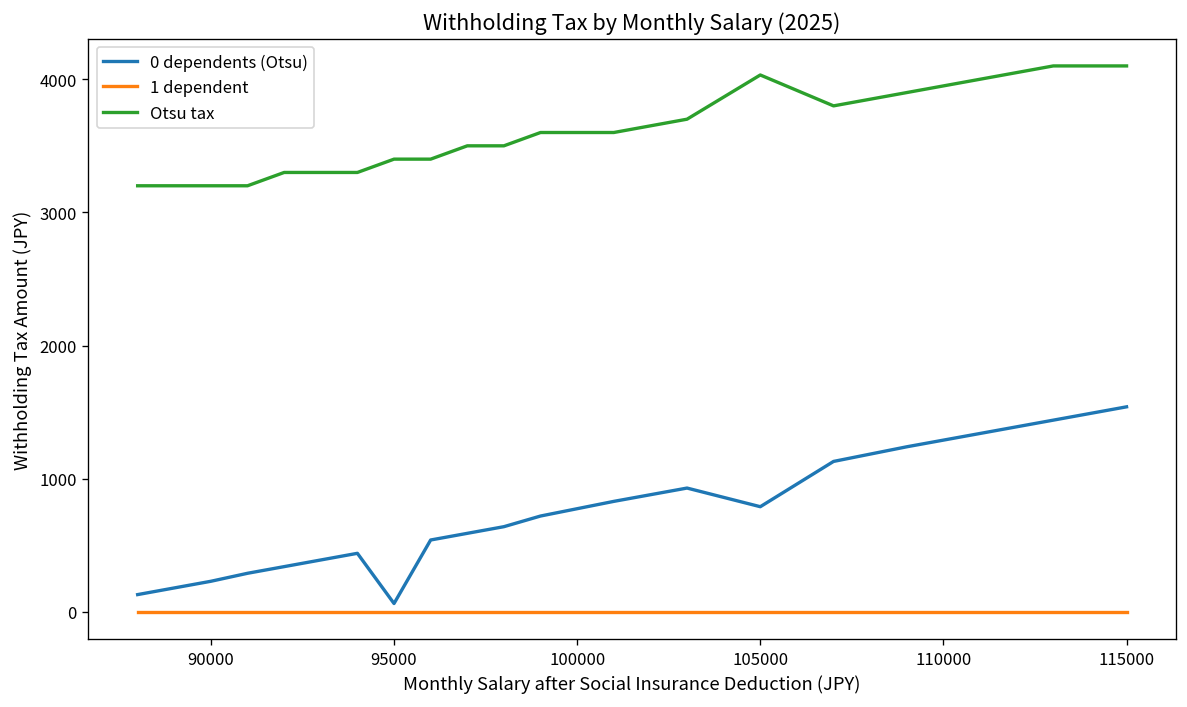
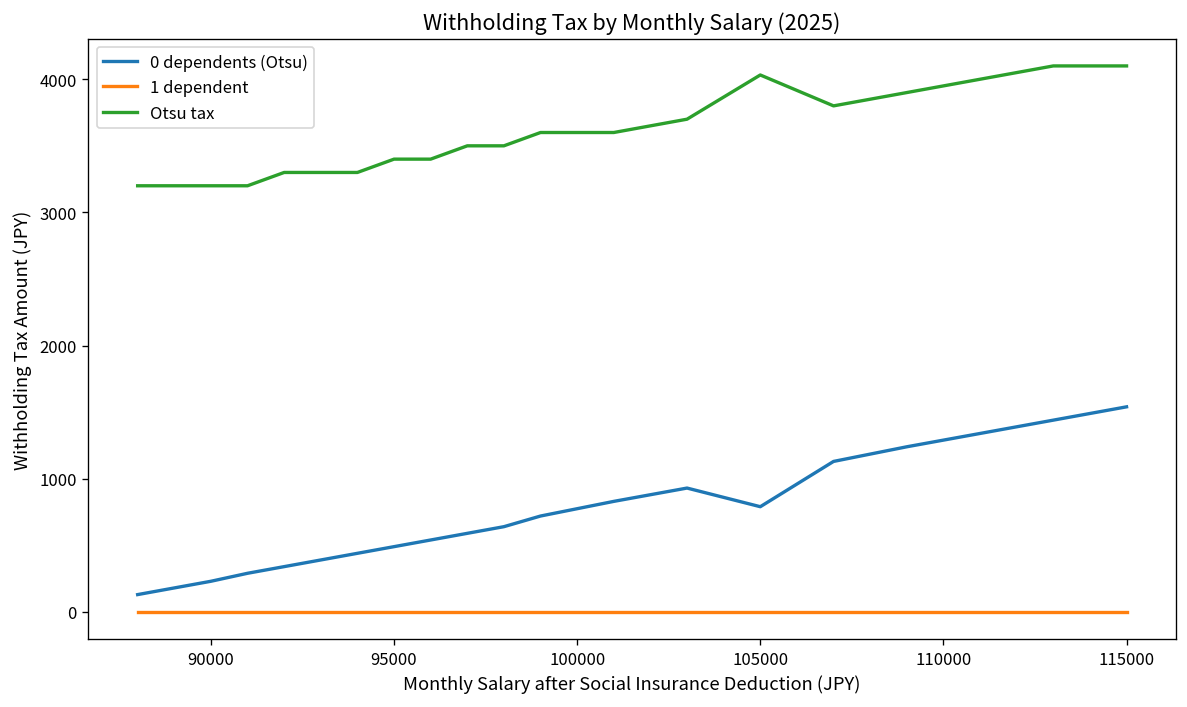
  {
    "0 dependents (Otsu)": {
      "90000": 230,
-     "95000": 60,
+     "95000": 490,
      "105000": 790,
      "115000": 1540
    },
    "1 dependent": {
      "90000": 0,
      "95000": 0,
      "105000": 0,
      "115000": 0
    },
    "Otsu tax": {
      "90000": 3200,
      "95000": 3400,
      "105000": 4030,
      "115000": 4100
    }
  }
